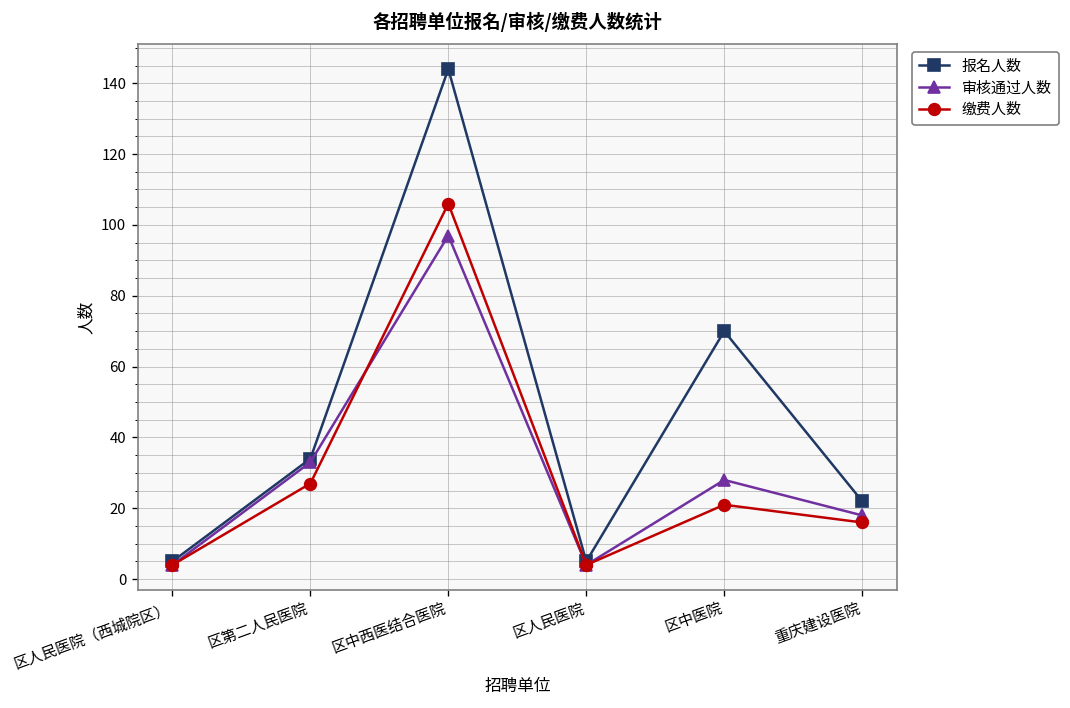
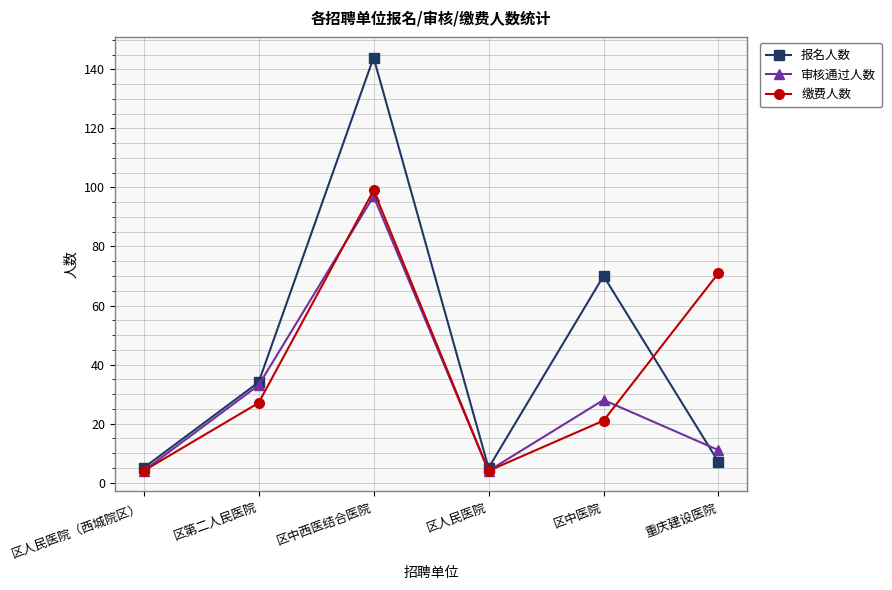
  {
    "报名人数": {
      "区人民医院（西城院区）": 5,
      "区第二人民医院": 34,
      "区中西医结合医院": 144,
      "区人民医院": 5,
      "区中医院": 70,
-     "重庆建设医院": 22
+     "重庆建设医院": 7
    },
    "审核通过人数": {
      "区第二人民医院": 33,
      "区中西医结合医院": 97,
      "区中医院": 28,
-     "重庆建设医院": 18
+     "重庆建设医院": 11
    },
    "缴费人数": {
      "区第二人民医院": 27,
-     "区中西医结合医院": 106,
+     "区中西医结合医院": 99,
      "区中医院": 21,
-     "重庆建设医院": 16
+     "重庆建设医院": 71
    }
  }
